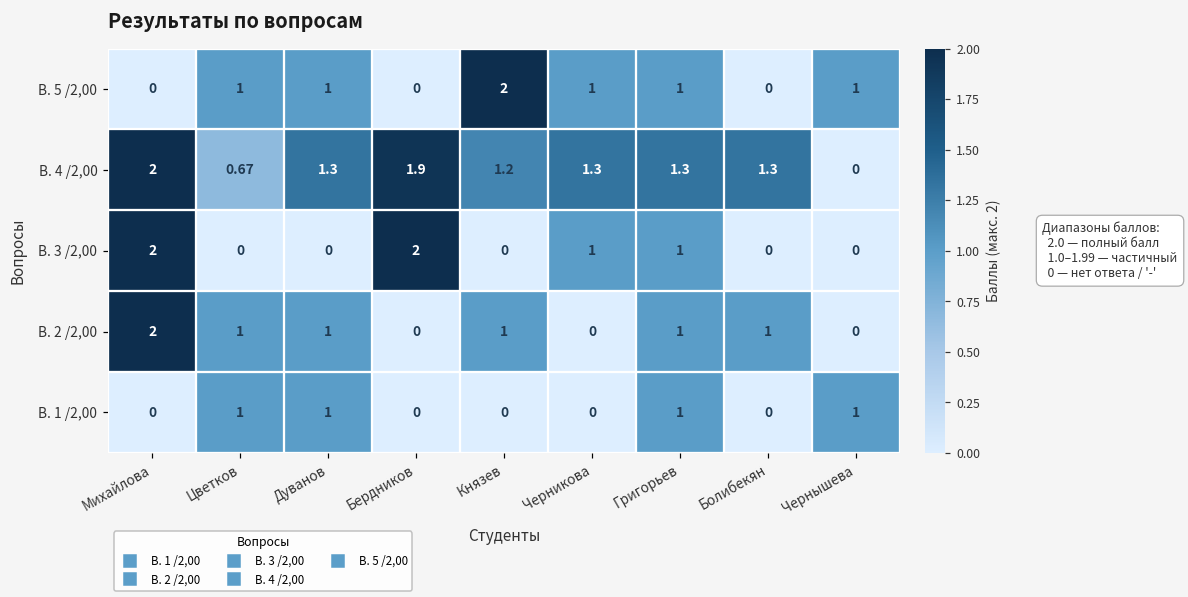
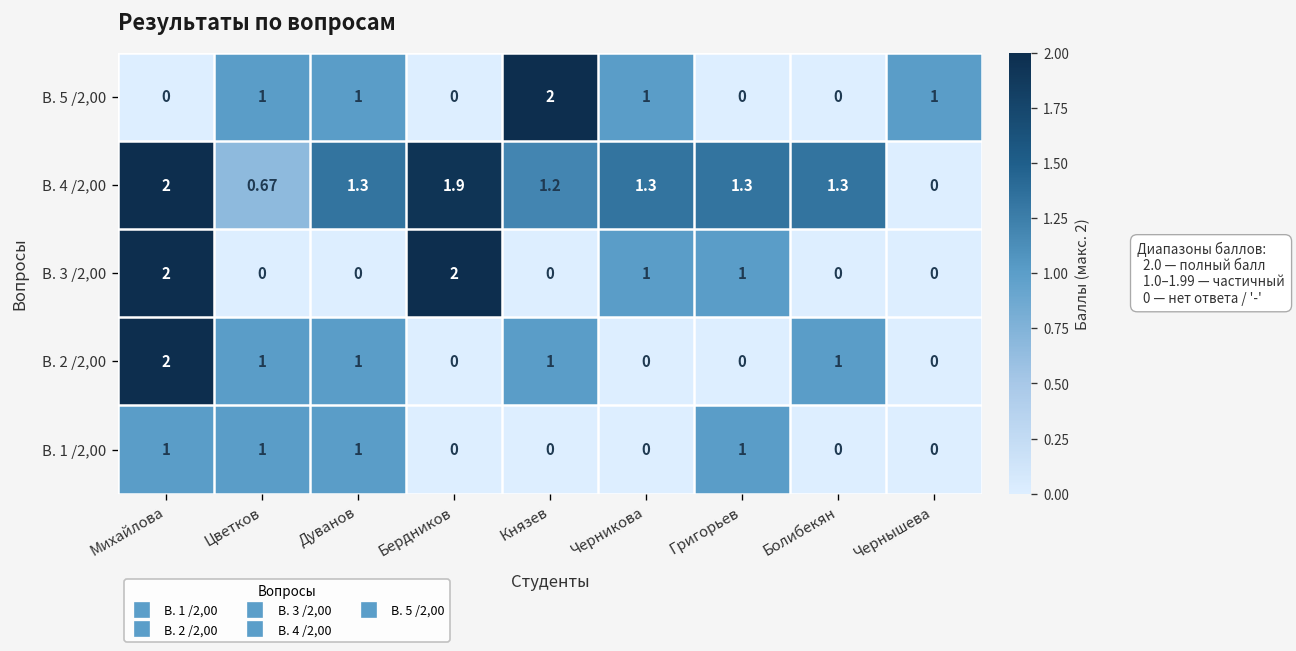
  {
    "В. 5 /2,00": {
      "Михайлова": 0,
      "Цветков": 1,
      "Дуванов": 1,
      "Бердников": 0,
      "Князев": 2,
      "Черникова": 1,
-     "Григорьев": 1,
+     "Григорьев": 0,
      "Болибекян": 0,
      "Чернышева": 1
    },
    "В. 4 /2,00": {
      "Михайлова": 2,
      "Цветков": 0.67,
      "Дуванов": 1.3,
      "Бердников": 1.9,
      "Князев": 1.2,
      "Черникова": 1.3,
      "Григорьев": 1.3,
      "Болибекян": 1.3,
      "Чернышева": 0
    },
    "В. 3 /2,00": {
      "Михайлова": 2,
      "Цветков": 0,
      "Дуванов": 0,
      "Бердников": 2,
      "Князев": 0,
      "Черникова": 1,
      "Григорьев": 1,
      "Болибекян": 0,
      "Чернышева": 0
    },
    "В. 2 /2,00": {
      "Михайлова": 2,
      "Цветков": 1,
      "Дуванов": 1,
      "Бердников": 0,
      "Князев": 1,
      "Черникова": 0,
-     "Григорьев": 1,
+     "Григорьев": 0,
      "Болибекян": 1,
      "Чернышева": 0
    },
    "В. 1 /2,00": {
-     "Михайлова": 0,
+     "Михайлова": 1,
      "Цветков": 1,
      "Дуванов": 1,
      "Бердников": 0,
      "Князев": 0,
      "Черникова": 0,
      "Григорьев": 1,
      "Болибекян": 0,
-     "Чернышева": 1
+     "Чернышева": 0
    }
  }
